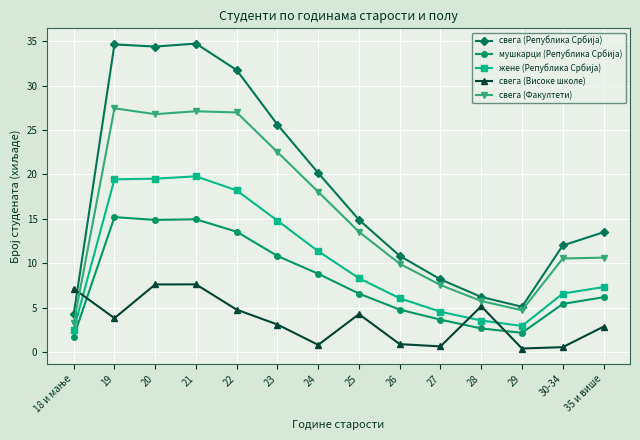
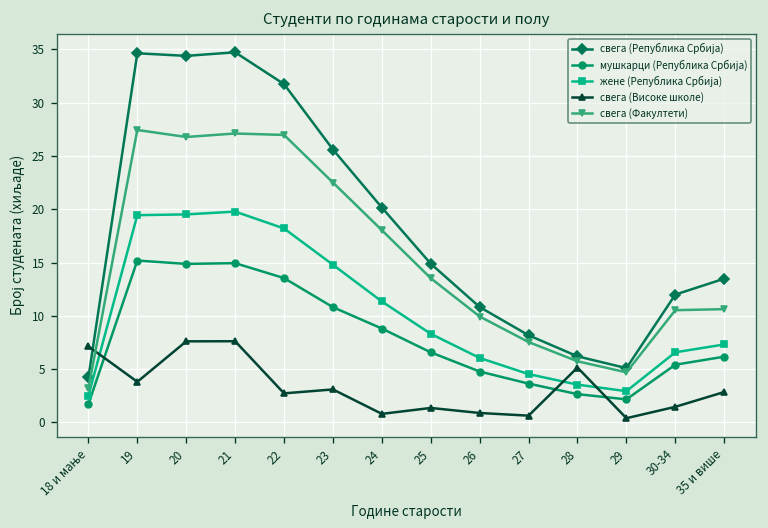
  {
    "свега (Високе школе)": {
      "18 и мање": 7,
      "19": 4,
      "20": 8,
      "21": 8,
-     "22": 5,
+     "22": 3,
      "23": 3,
      "24": 1,
-     "25": 4,
+     "25": 1,
      "26": 1,
      "27": 1,
      "28": 5,
      "29": 0,
-     "30-34": 0.5,
+     "30-34": 1.5,
      "35 и више": 3
    }
  }
